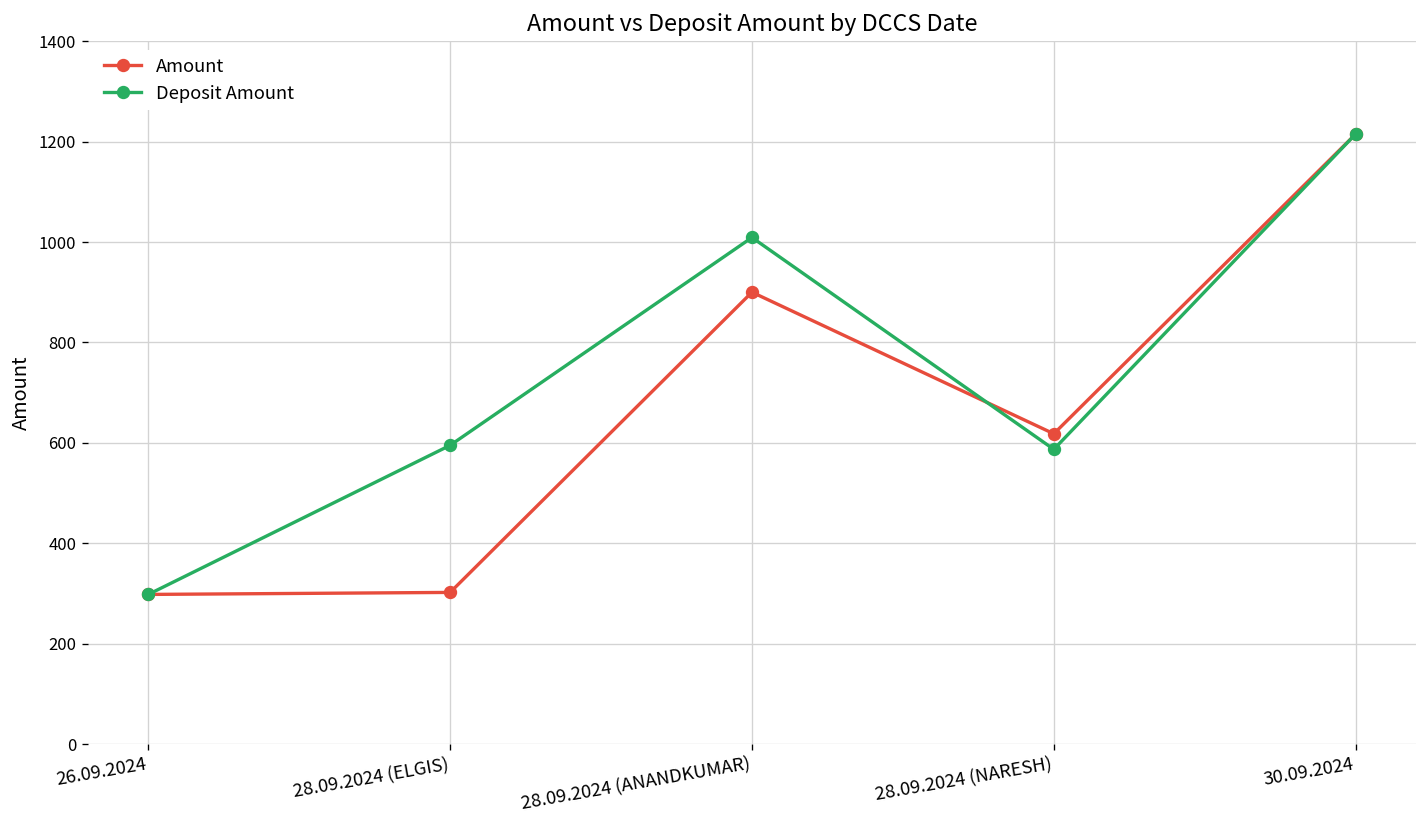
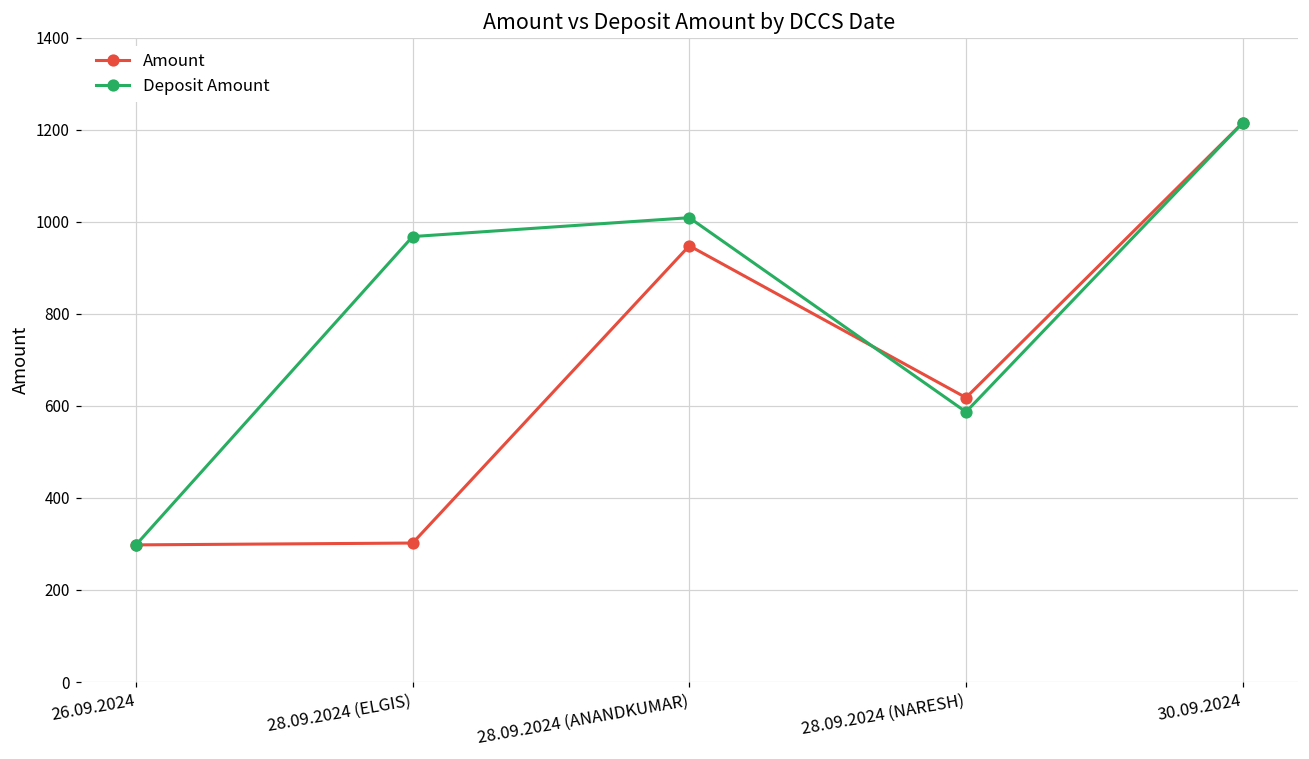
  {
    "Amount": {
      "28.09.2024 (ELGIS)": 300,
-     "28.09.2024 (ANANDKUMAR)": 900,
+     "28.09.2024 (ANANDKUMAR)": 950,
      "28.09.2024 (NARESH)": 620
    },
    "Deposit Amount": {
-     "28.09.2024 (ELGIS)": 600,
+     "28.09.2024 (ELGIS)": 970,
      "28.09.2024 (ANANDKUMAR)": 1010,
      "28.09.2024 (NARESH)": 590
    }
  }
